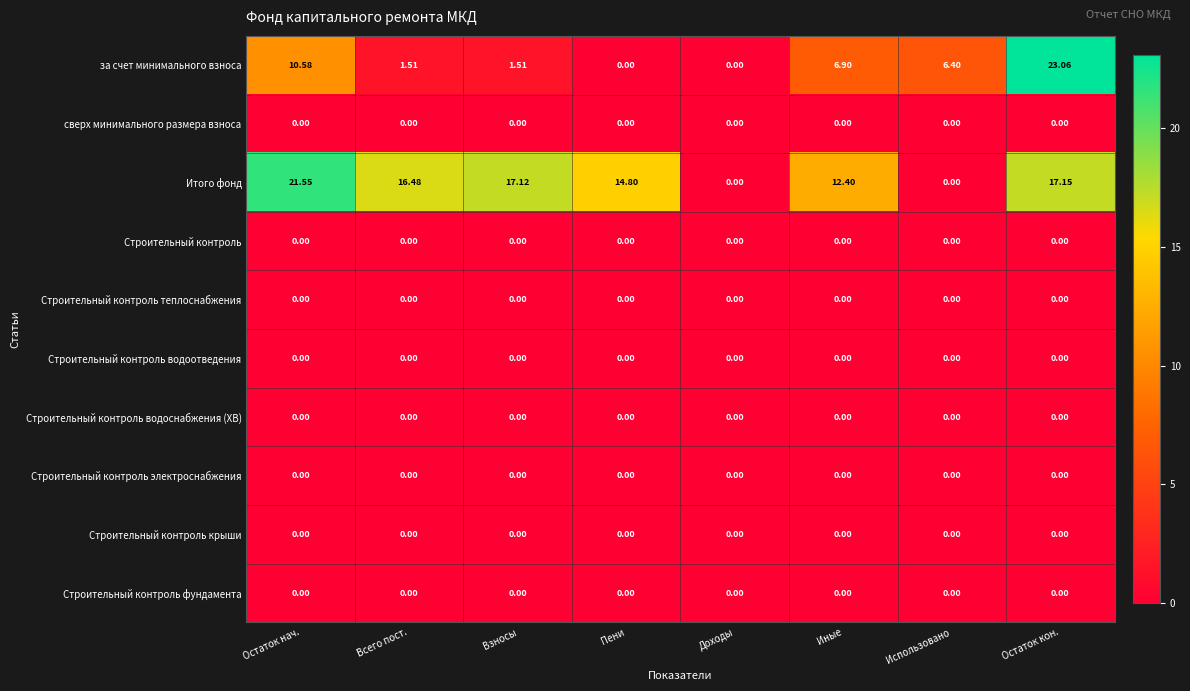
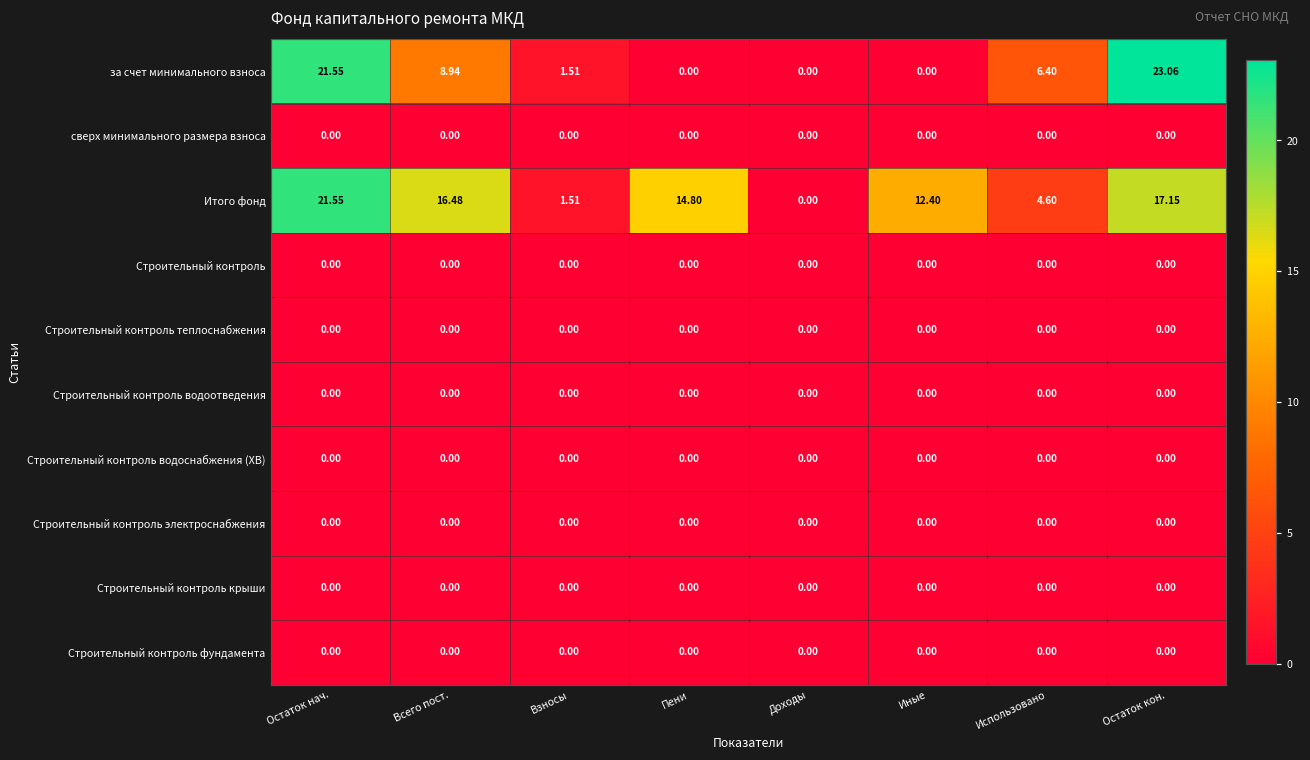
  {
    "за счет минимального взноса": {
-     "Остаток нач.": 10.58,
-     "Всего пост.": 1.51,
+     "Остаток нач.": 21.55,
+     "Всего пост.": 8.94,
      "Взносы": 1.51,
      "Пени": 0.00,
      "Доходы": 0.00,
-     "Иные": 6.90,
+     "Иные": 0.00,
      "Использовано": 6.40,
      "Остаток кон.": 23.06
    },
    "сверх минимального размера взноса": {
      "Остаток нач.": 0.00,
      "Всего пост.": 0.00,
      "Взносы": 0.00,
      "Пени": 0.00,
      "Доходы": 0.00,
      "Иные": 0.00,
      "Использовано": 0.00,
      "Остаток кон.": 0.00
    },
    "Итого фонд": {
      "Остаток нач.": 21.55,
      "Всего пост.": 16.48,
-     "Взносы": 17.12,
+     "Взносы": 1.51,
      "Пени": 14.80,
      "Доходы": 0.00,
      "Иные": 12.40,
-     "Использовано": 0.00,
+     "Использовано": 4.60,
      "Остаток кон.": 17.15
    },
    "Строительный контроль": {
      "Остаток нач.": 0.00,
      "Всего пост.": 0.00,
      "Взносы": 0.00,
      "Пени": 0.00,
      "Доходы": 0.00,
      "Иные": 0.00,
      "Использовано": 0.00,
      "Остаток кон.": 0.00
    },
    "Строительный контроль теплоснабжения": {
      "Остаток нач.": 0.00,
      "Всего пост.": 0.00,
      "Взносы": 0.00,
      "Пени": 0.00,
      "Доходы": 0.00,
      "Иные": 0.00,
      "Использовано": 0.00,
      "Остаток кон.": 0.00
    },
    "Строительный контроль водоотведения": {
      "Остаток нач.": 0.00,
      "Всего пост.": 0.00,
      "Взносы": 0.00,
      "Пени": 0.00,
      "Доходы": 0.00,
      "Иные": 0.00,
      "Использовано": 0.00,
      "Остаток кон.": 0.00
    },
    "Строительный контроль водоснабжения (ХВ)": {
      "Остаток нач.": 0.00,
      "Всего пост.": 0.00,
      "Взносы": 0.00,
      "Пени": 0.00,
      "Доходы": 0.00,
      "Иные": 0.00,
      "Использовано": 0.00,
      "Остаток кон.": 0.00
    },
    "Строительный контроль электроснабжения": {
      "Остаток нач.": 0.00,
      "Всего пост.": 0.00,
      "Взносы": 0.00,
      "Пени": 0.00,
      "Доходы": 0.00,
      "Иные": 0.00,
      "Использовано": 0.00,
      "Остаток кон.": 0.00
    },
    "Строительный контроль крыши": {
      "Остаток нач.": 0.00,
      "Всего пост.": 0.00,
      "Взносы": 0.00,
      "Пени": 0.00,
      "Доходы": 0.00,
      "Иные": 0.00,
      "Использовано": 0.00,
      "Остаток кон.": 0.00
    },
    "Строительный контроль фундамента": {
      "Остаток нач.": 0.00,
      "Всего пост.": 0.00,
      "Взносы": 0.00,
      "Пени": 0.00,
      "Доходы": 0.00,
      "Иные": 0.00,
      "Использовано": 0.00,
      "Остаток кон.": 0.00
    }
  }
